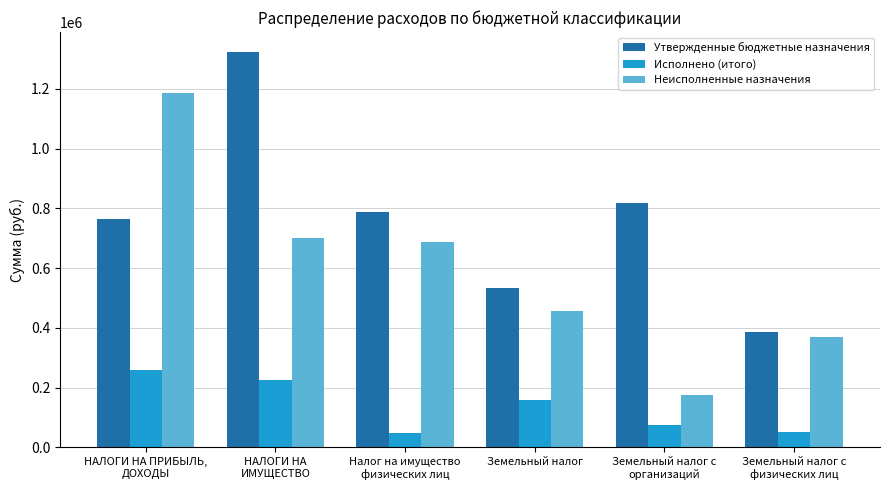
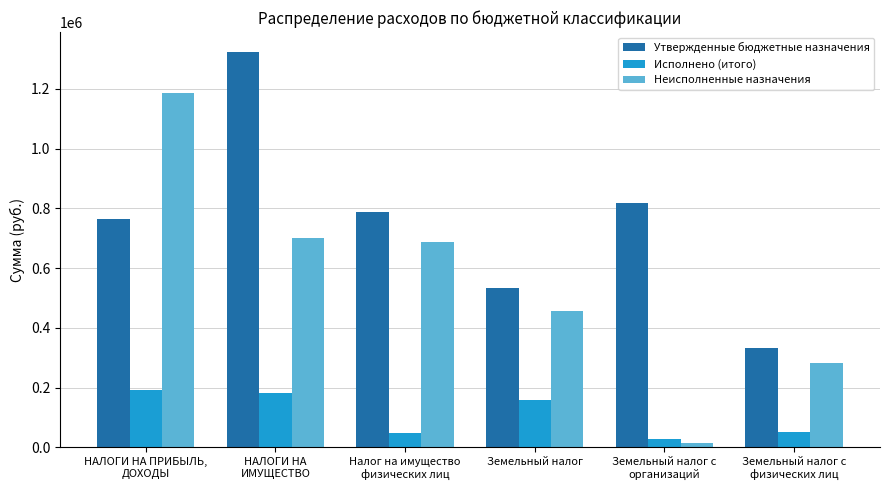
  {
    "Утвержденные бюджетные назначения": {
      "НАЛОГИ НА ПРИБЫЛЬ, ДОХОДЫ": 760000,
      "НАЛОГИ НА ИМУЩЕСТВО": 1320000,
      "Налог на имущество физических лиц": 790000,
      "Земельный налог": 540000,
      "Земельный налог с организаций": 820000,
-     "Земельный налог с физических лиц": 390000
+     "Земельный налог с физических лиц": 330000
    },
    "Исполнено (итого)": {
-     "НАЛОГИ НА ПРИБЫЛЬ, ДОХОДЫ": 260000,
-     "НАЛОГИ НА ИМУЩЕСТВО": 220000,
+     "НАЛОГИ НА ПРИБЫЛЬ, ДОХОДЫ": 190000,
+     "НАЛОГИ НА ИМУЩЕСТВО": 180000,
      "Налог на имущество физических лиц": 50000,
      "Земельный налог": 160000,
-     "Земельный налог с организаций": 80000,
+     "Земельный налог с организаций": 30000,
      "Земельный налог с физических лиц": 50000
    },
    "Неисполненные назначения": {
      "НАЛОГИ НА ПРИБЫЛЬ, ДОХОДЫ": 1190000,
      "НАЛОГИ НА ИМУЩЕСТВО": 700000,
      "Налог на имущество физических лиц": 690000,
      "Земельный налог": 460000,
-     "Земельный налог с организаций": 180000,
-     "Земельный налог с физических лиц": 370000
+     "Земельный налог с организаций": 20000,
+     "Земельный налог с физических лиц": 280000
    }
  }
